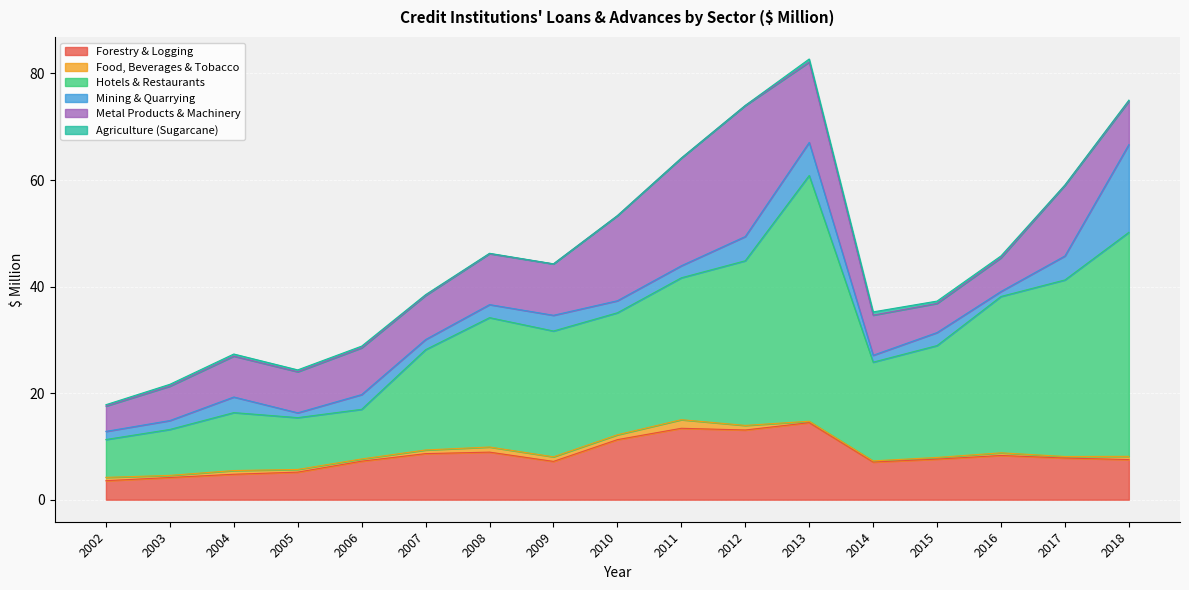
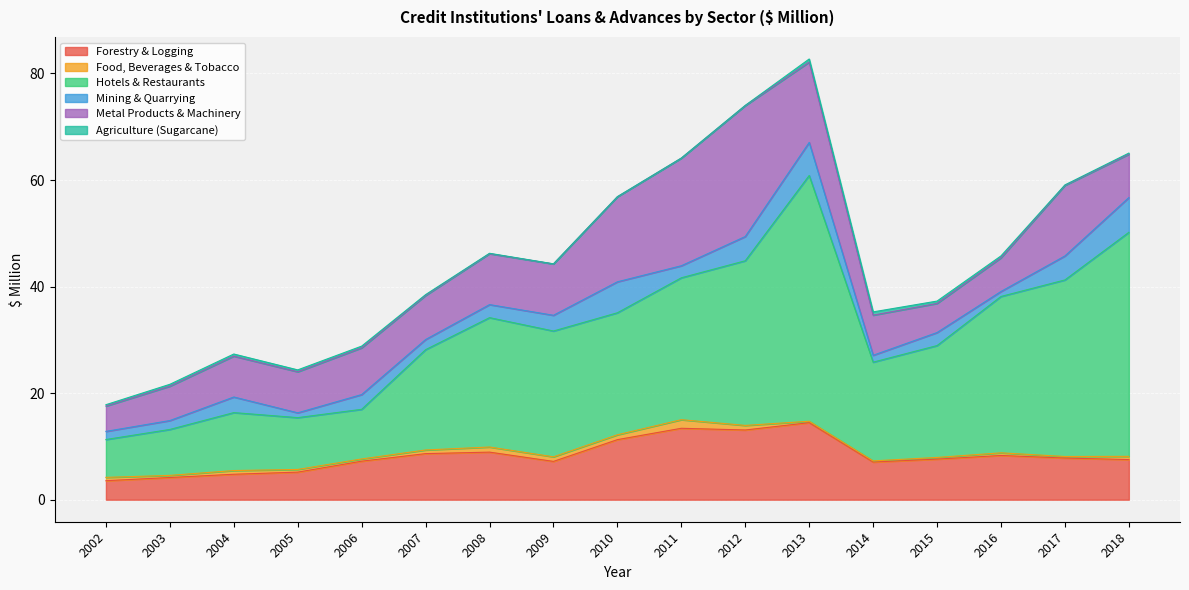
  {
    "Forestry & Logging": {
      "2002": 4,
      "2004": 5,
      "2005": 5,
      "2007": 9,
      "2008": 9,
      "2009": 7,
      "2010": 11,
      "2011": 13,
      "2012": 13,
      "2016": 8,
      "2018": 8
    },
    "Food, Beverages & Tobacco": {
      "2002": 1,
      "2004": 1,
      "2005": 1,
      "2007": 1,
      "2008": 1,
      "2009": 1,
      "2010": 1,
      "2011": 2,
      "2012": 1,
      "2016": 0,
      "2018": 1
    },
    "Mining & Quarrying": {
      "2002": 2,
      "2003": 2,
      "2004": 3,
      "2005": 1,
      "2006": 3,
      "2007": 2,
      "2008": 2,
      "2009": 3,
-     "2010": 2,
+     "2010": 6,
      "2011": 2,
      "2012": 5,
      "2013": 6,
      "2014": 1,
      "2015": 2,
      "2016": 1,
      "2017": 5,
-     "2018": 16
+     "2018": 7
    },
    "Metal Products & Machinery": {
      "2013": 15,
      "2014": 8
    }
  }
